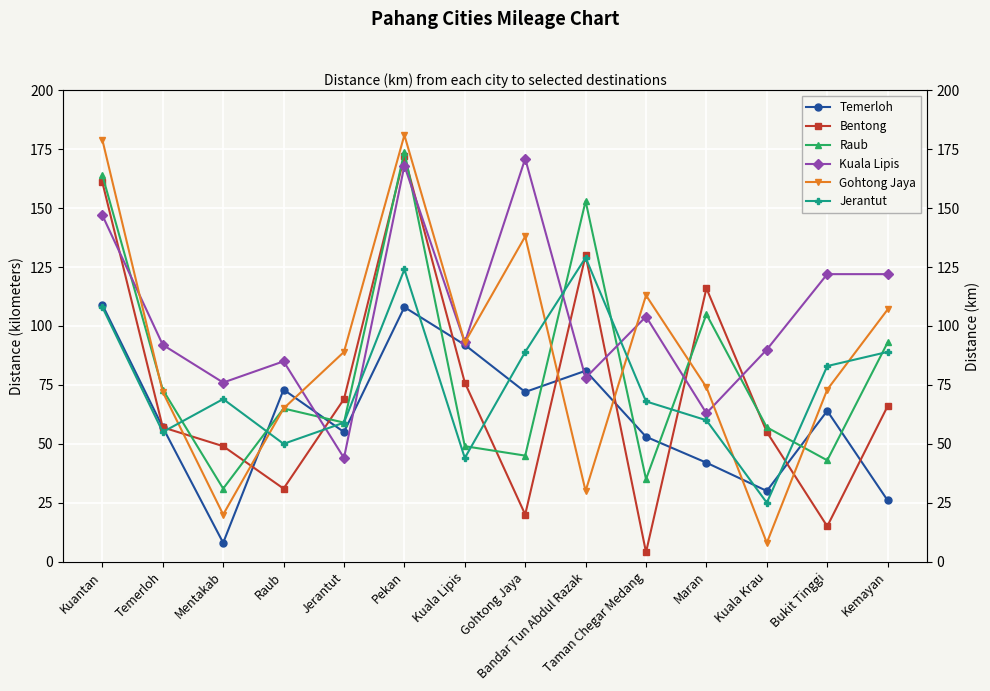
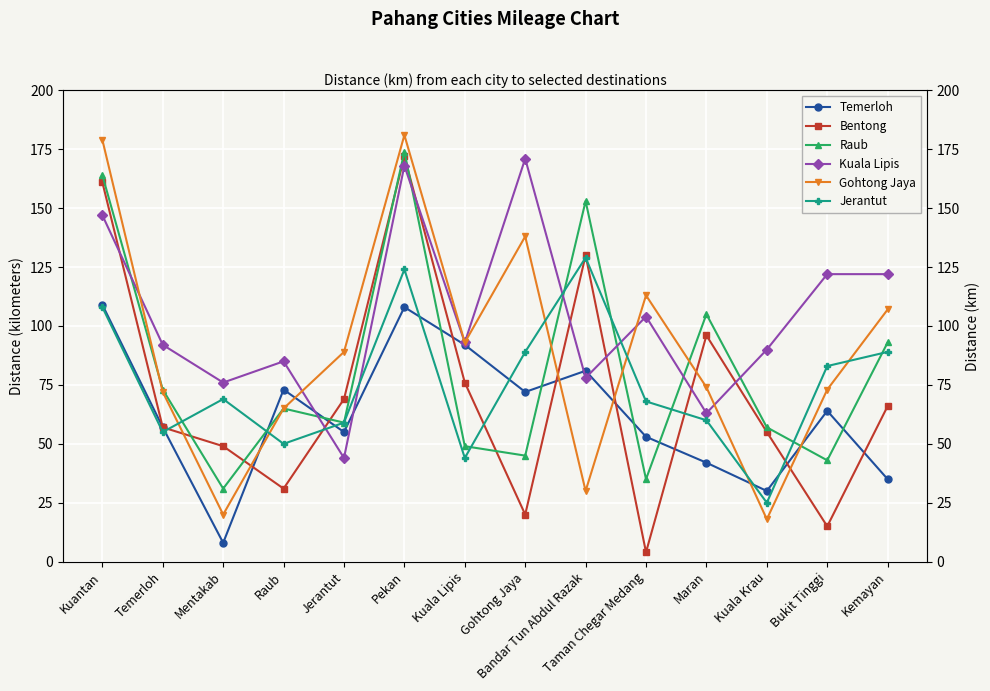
  {
    "Temerloh": {
      "Mentakab": 8,
      "Raub": 73,
      "Jerantut": 55,
      "Pekan": 108,
      "Gohtong Jaya": 72,
      "Bandar Tun Abdul Razak": 81,
      "Taman Chegar Medang": 53,
      "Maran": 42,
      "Kuala Krau": 30,
      "Bukit Tinggi": 64,
-     "Kemayan": 26
+     "Kemayan": 35
    },
    "Bentong": {
      "Kuantan": 161,
      "Mentakab": 49,
      "Raub": 31,
      "Jerantut": 69,
      "Pekan": 172,
      "Kuala Lipis": 76,
      "Gohtong Jaya": 20,
      "Taman Chegar Medang": 4,
-     "Maran": 116,
+     "Maran": 96,
      "Kuala Krau": 55,
      "Bukit Tinggi": 15,
      "Kemayan": 66
    },
    "Kuala Lipis": {
      "Kuantan": 147,
      "Temerloh": 92,
      "Mentakab": 76,
      "Raub": 85,
      "Jerantut": 44,
      "Pekan": 168,
      "Gohtong Jaya": 171,
      "Bandar Tun Abdul Razak": 78,
      "Taman Chegar Medang": 104,
      "Maran": 63,
      "Kuala Krau": 90,
      "Bukit Tinggi": 122,
      "Kemayan": 122
    },
    "Gohtong Jaya": {
      "Kuantan": 179,
      "Mentakab": 20,
      "Jerantut": 89,
      "Pekan": 181,
      "Gohtong Jaya": 138,
      "Bandar Tun Abdul Razak": 30,
      "Taman Chegar Medang": 113,
      "Maran": 74,
-     "Kuala Krau": 8,
+     "Kuala Krau": 18,
      "Bukit Tinggi": 73,
      "Kemayan": 107
    }
  }
